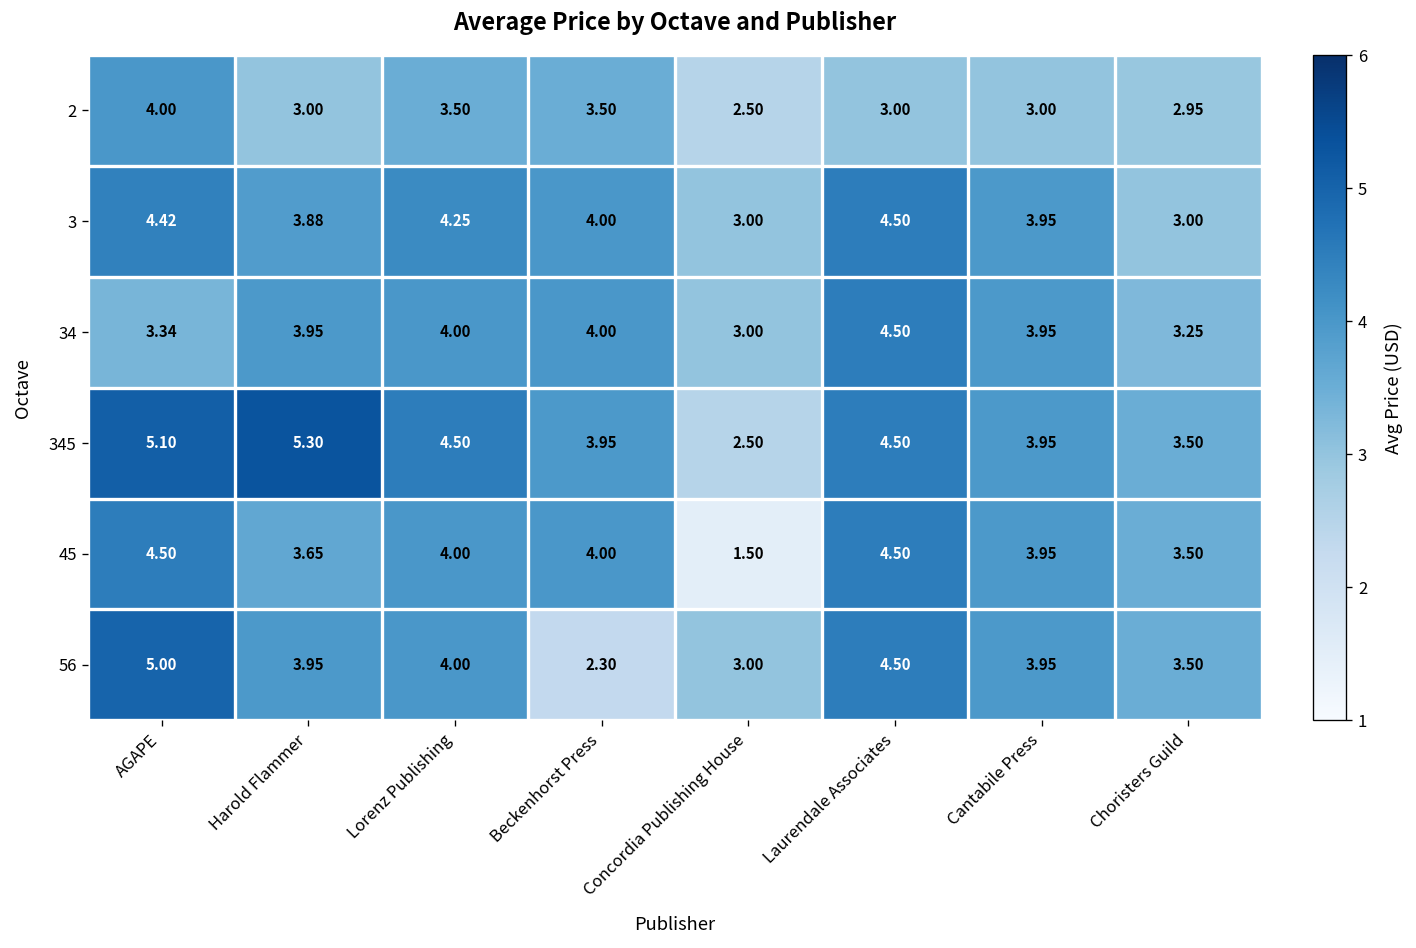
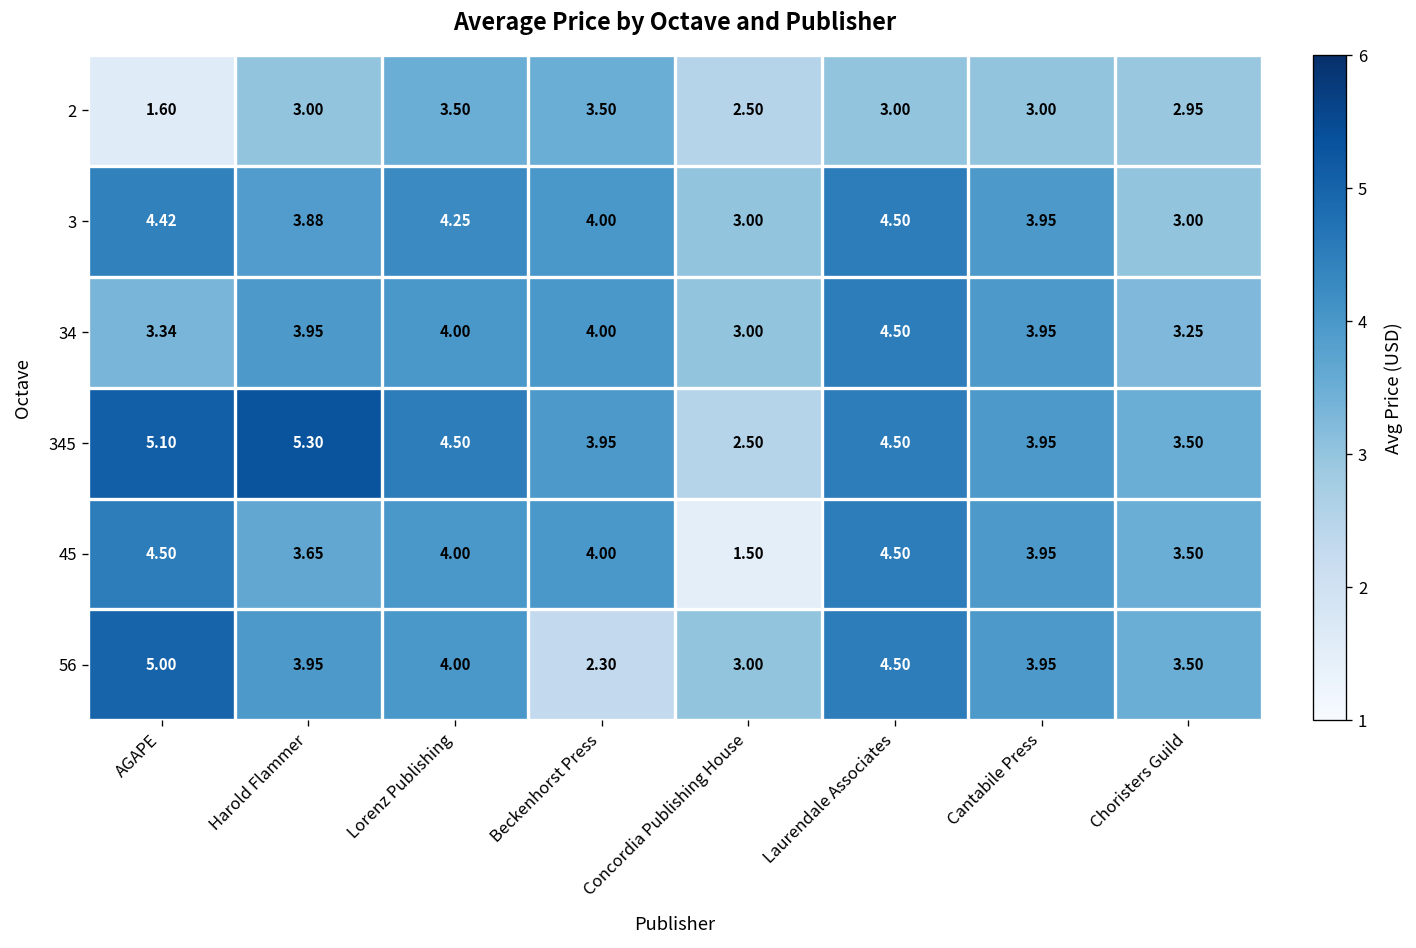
  {
    "2": {
-     "AGAPE": 4.00,
+     "AGAPE": 1.60,
      "Harold Flammer": 3.00,
      "Lorenz Publishing": 3.50,
      "Beckenhorst Press": 3.50,
      "Concordia Publishing House": 2.50,
      "Laurendale Associates": 3.00,
      "Cantabile Press": 3.00,
      "Choristers Guild": 2.95
    },
    "3": {
      "AGAPE": 4.42,
      "Harold Flammer": 3.88,
      "Lorenz Publishing": 4.25,
      "Beckenhorst Press": 4.00,
      "Concordia Publishing House": 3.00,
      "Laurendale Associates": 4.50,
      "Cantabile Press": 3.95,
      "Choristers Guild": 3.00
    },
    "34": {
      "AGAPE": 3.34,
      "Harold Flammer": 3.95,
      "Lorenz Publishing": 4.00,
      "Beckenhorst Press": 4.00,
      "Concordia Publishing House": 3.00,
      "Laurendale Associates": 4.50,
      "Cantabile Press": 3.95,
      "Choristers Guild": 3.25
    },
    "345": {
      "AGAPE": 5.10,
      "Harold Flammer": 5.30,
      "Lorenz Publishing": 4.50,
      "Beckenhorst Press": 3.95,
      "Concordia Publishing House": 2.50,
      "Laurendale Associates": 4.50,
      "Cantabile Press": 3.95,
      "Choristers Guild": 3.50
    },
    "45": {
      "AGAPE": 4.50,
      "Harold Flammer": 3.65,
      "Lorenz Publishing": 4.00,
      "Beckenhorst Press": 4.00,
      "Concordia Publishing House": 1.50,
      "Laurendale Associates": 4.50,
      "Cantabile Press": 3.95,
      "Choristers Guild": 3.50
    },
    "56": {
      "AGAPE": 5.00,
      "Harold Flammer": 3.95,
      "Lorenz Publishing": 4.00,
      "Beckenhorst Press": 2.30,
      "Concordia Publishing House": 3.00,
      "Laurendale Associates": 4.50,
      "Cantabile Press": 3.95,
      "Choristers Guild": 3.50
    }
  }
